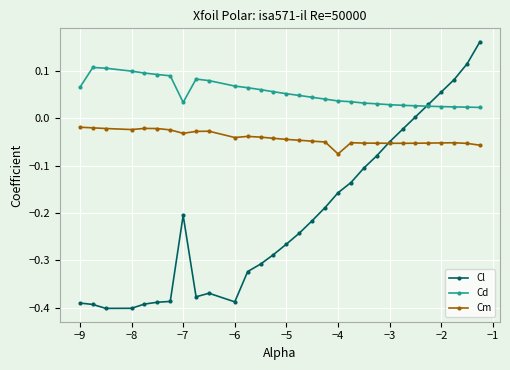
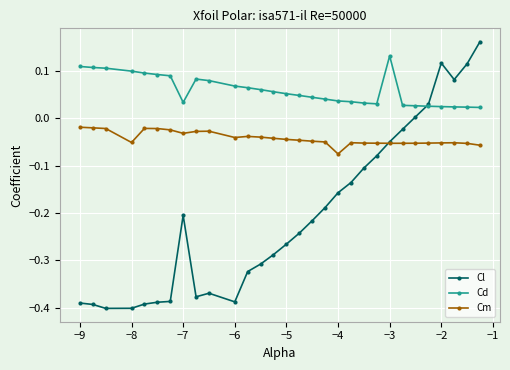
  {
    "Cl": {
      "−9": -0.39,
      "−8": -0.40,
      "−7": -0.21,
      "−6": -0.39,
      "−5": -0.27,
      "−4": -0.16,
-     "−2": 0.06
+     "−2": 0.12
    },
    "Cd": {
-     "−9": 0.07,
+     "−9": 0.11,
      "−8": 0.10,
      "−7": 0.03,
      "−6": 0.07,
      "−5": 0.05,
      "−4": 0.04,
-     "−3": 0.03,
+     "−3": 0.13,
      "−2": 0.02
    },
    "Cm": {
      "−9": -0.02,
-     "−8": -0.02,
+     "−8": -0.05,
      "−7": -0.03,
      "−6": -0.04,
      "−5": -0.04,
      "−4": -0.08,
      "−2": -0.05
    }
  }
